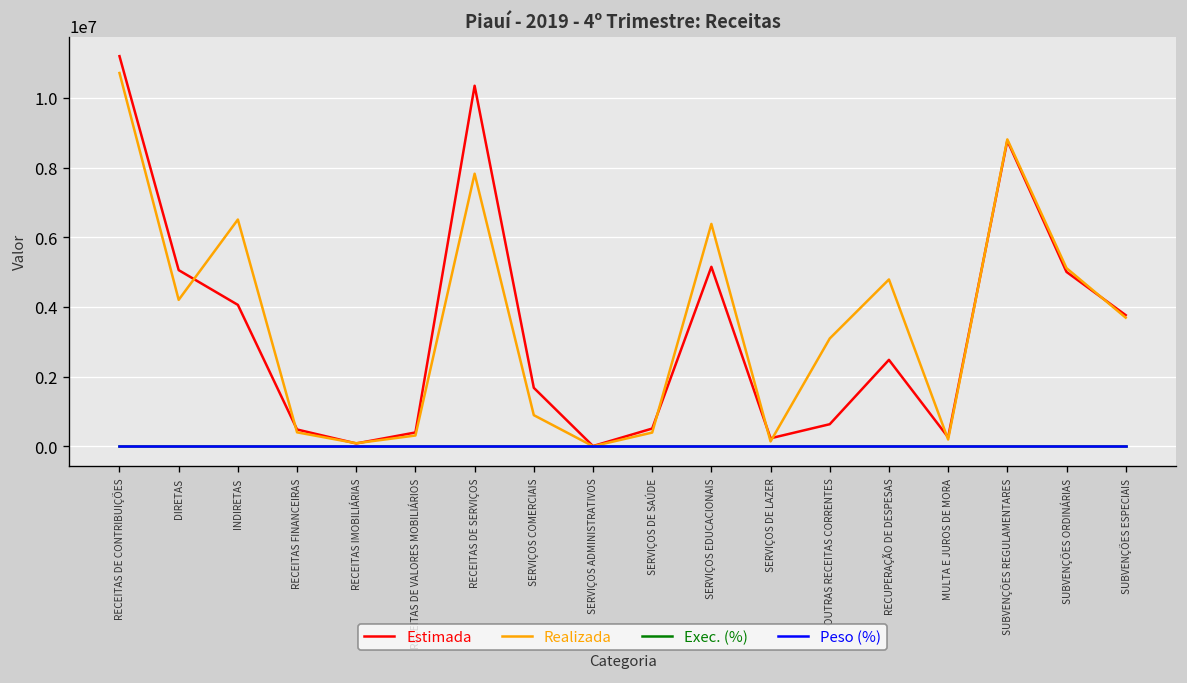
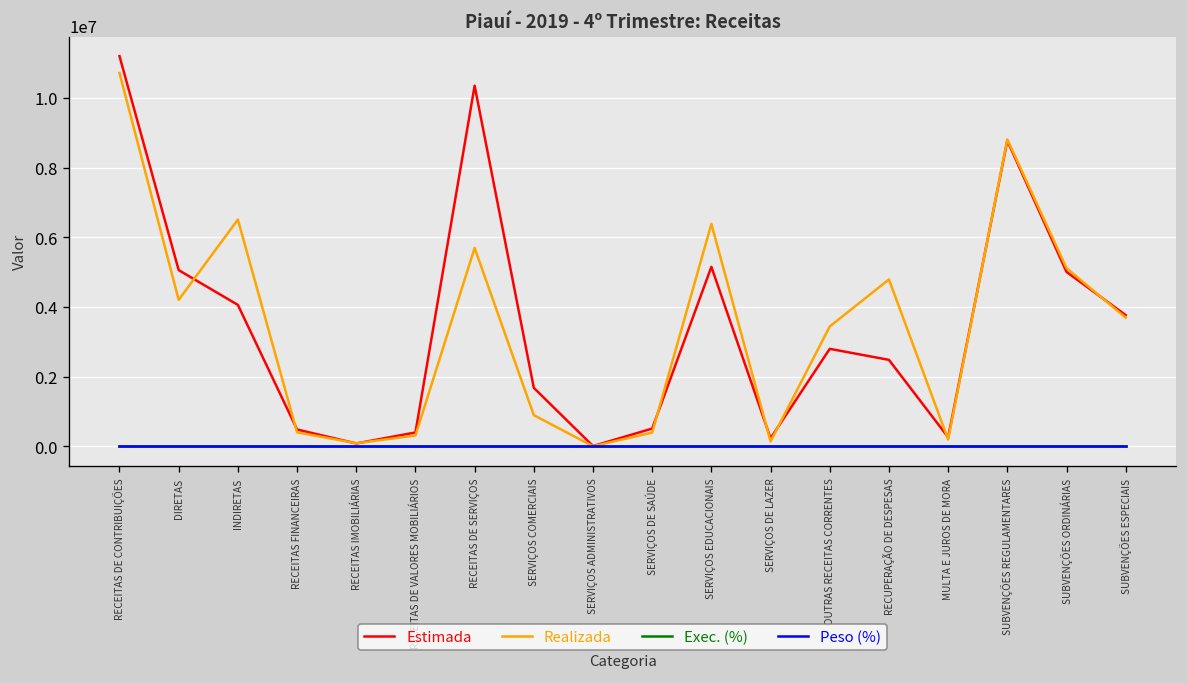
  {
    "Estimada": {
      "RECEITAS DE CONTRIBUIÇÕES": 11200000,
      "DIRETAS": 5100000,
      "INDIRETAS": 4100000,
      "RECEITAS DE SERVIÇOS": 10300000,
      "SERVIÇOS COMERCIAIS": 1700000,
      "SERVIÇOS DE SAÚDE": 500000,
      "SERVIÇOS EDUCACIONAIS": 5200000,
      "SERVIÇOS DE LAZER": 200000,
-     "OUTRAS RECEITAS CORRENTES": 600000,
+     "OUTRAS RECEITAS CORRENTES": 2800000,
      "RECUPERAÇÃO DE DESPESAS": 2500000,
      "SUBVENÇÕES ORDINÁRIAS": 5000000
    },
    "Realizada": {
      "RECEITAS DE CONTRIBUIÇÕES": 10700000,
      "DIRETAS": 4200000,
      "INDIRETAS": 6500000,
-     "RECEITAS DE SERVIÇOS": 7800000,
+     "RECEITAS DE SERVIÇOS": 5700000,
      "SERVIÇOS COMERCIAIS": 900000,
      "SERVIÇOS DE SAÚDE": 400000,
      "SERVIÇOS EDUCACIONAIS": 6400000,
      "SERVIÇOS DE LAZER": 100000,
-     "OUTRAS RECEITAS CORRENTES": 3100000,
+     "OUTRAS RECEITAS CORRENTES": 3400000,
      "RECUPERAÇÃO DE DESPESAS": 4800000,
      "SUBVENÇÕES ORDINÁRIAS": 5100000
    },
    "Peso (%)": {
      "RECEITAS DE CONTRIBUIÇÕES": 0,
      "DIRETAS": 0,
      "INDIRETAS": 0,
      "RECEITAS FINANCEIRAS": 0,
      "RECEITAS DE VALORES MOBILIÁRIOS": 0,
      "RECEITAS DE SERVIÇOS": 0,
      "SERVIÇOS COMERCIAIS": 0,
      "SERVIÇOS DE SAÚDE": 0,
      "SERVIÇOS EDUCACIONAIS": 0,
      "SERVIÇOS DE LAZER": 0,
      "OUTRAS RECEITAS CORRENTES": 0,
      "RECUPERAÇÃO DE DESPESAS": 0,
      "MULTA E JUROS DE MORA": 0,
      "SUBVENÇÕES REGULAMENTARES": 0,
      "SUBVENÇÕES ORDINÁRIAS": 0,
      "SUBVENÇÕES ESPECIAIS": 0
    }
  }
